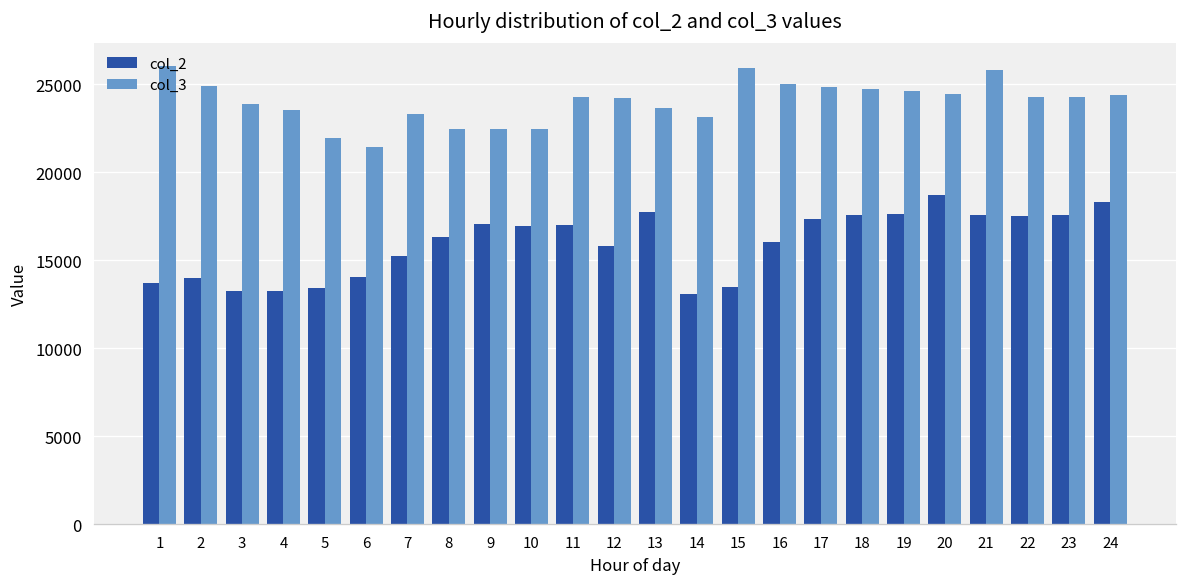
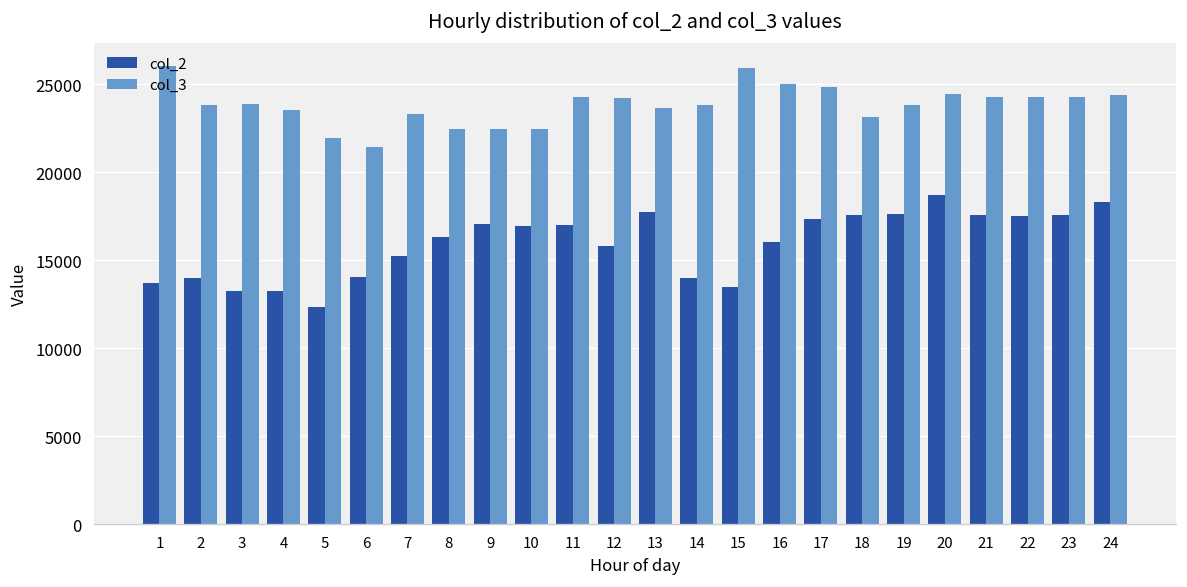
  {
    "col_2": {
      "1": 13700,
      "2": 14000,
      "3": 13300,
      "4": 13200,
-     "5": 13400,
+     "5": 12300,
      "6": 14100,
      "7": 15300,
      "8": 16300,
      "9": 17100,
      "10": 16900,
      "11": 17000,
      "12": 15800,
      "13": 17700,
-     "14": 13100,
+     "14": 14000,
      "15": 13500,
      "16": 16000,
      "17": 17300,
      "18": 17600,
      "19": 17600,
      "20": 18700,
      "21": 17600,
      "22": 17500,
      "23": 17600,
      "24": 18300
    },
    "col_3": {
      "1": 26000,
-     "2": 24900,
+     "2": 23800,
      "3": 23800,
      "4": 23500,
      "5": 22000,
      "6": 21400,
      "7": 23300,
      "8": 22500,
      "9": 22500,
      "10": 22400,
      "11": 24300,
      "12": 24200,
      "13": 23600,
-     "14": 23100,
+     "14": 23800,
      "15": 25900,
      "16": 25000,
      "17": 24800,
-     "18": 24700,
-     "19": 24600,
+     "18": 23100,
+     "19": 23800,
      "20": 24400,
-     "21": 25800,
+     "21": 24300,
      "22": 24300,
      "23": 24200,
      "24": 24400
    }
  }
